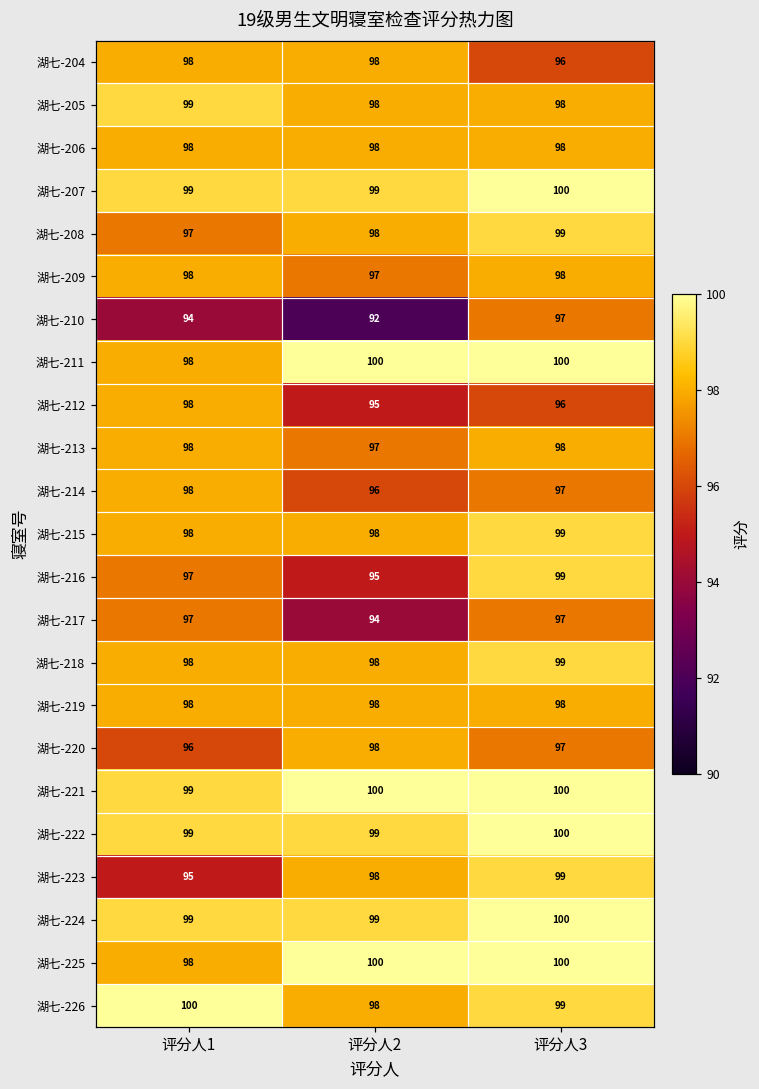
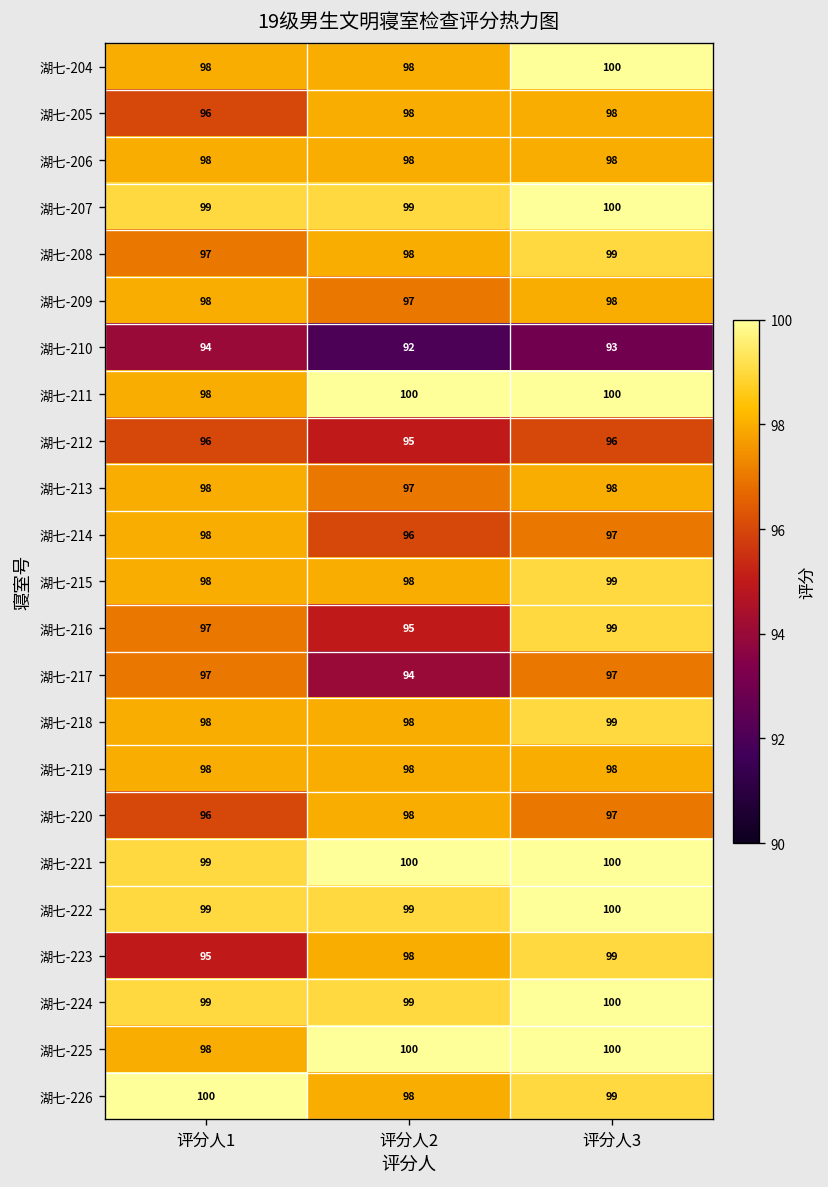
  {
    "湖七-204": {
      "评分人1": 98,
      "评分人2": 98,
-     "评分人3": 96
+     "评分人3": 100
    },
    "湖七-205": {
-     "评分人1": 99,
+     "评分人1": 96,
      "评分人2": 98,
      "评分人3": 98
    },
    "湖七-206": {
      "评分人1": 98,
      "评分人2": 98,
      "评分人3": 98
    },
    "湖七-207": {
      "评分人1": 99,
      "评分人2": 99,
      "评分人3": 100
    },
    "湖七-208": {
      "评分人1": 97,
      "评分人2": 98,
      "评分人3": 99
    },
    "湖七-209": {
      "评分人1": 98,
      "评分人2": 97,
      "评分人3": 98
    },
    "湖七-210": {
      "评分人1": 94,
      "评分人2": 92,
-     "评分人3": 97
+     "评分人3": 93
    },
    "湖七-211": {
      "评分人1": 98,
      "评分人2": 100,
      "评分人3": 100
    },
    "湖七-212": {
-     "评分人1": 98,
+     "评分人1": 96,
      "评分人2": 95,
      "评分人3": 96
    },
    "湖七-213": {
      "评分人1": 98,
      "评分人2": 97,
      "评分人3": 98
    },
    "湖七-214": {
      "评分人1": 98,
      "评分人2": 96,
      "评分人3": 97
    },
    "湖七-215": {
      "评分人1": 98,
      "评分人2": 98,
      "评分人3": 99
    },
    "湖七-216": {
      "评分人1": 97,
      "评分人2": 95,
      "评分人3": 99
    },
    "湖七-217": {
      "评分人1": 97,
      "评分人2": 94,
      "评分人3": 97
    },
    "湖七-218": {
      "评分人1": 98,
      "评分人2": 98,
      "评分人3": 99
    },
    "湖七-219": {
      "评分人1": 98,
      "评分人2": 98,
      "评分人3": 98
    },
    "湖七-220": {
      "评分人1": 96,
      "评分人2": 98,
      "评分人3": 97
    },
    "湖七-221": {
      "评分人1": 99,
      "评分人2": 100,
      "评分人3": 100
    },
    "湖七-222": {
      "评分人1": 99,
      "评分人2": 99,
      "评分人3": 100
    },
    "湖七-223": {
      "评分人1": 95,
      "评分人2": 98,
      "评分人3": 99
    },
    "湖七-224": {
      "评分人1": 99,
      "评分人2": 99,
      "评分人3": 100
    },
    "湖七-225": {
      "评分人1": 98,
      "评分人2": 100,
      "评分人3": 100
    },
    "湖七-226": {
      "评分人1": 100,
      "评分人2": 98,
      "评分人3": 99
    }
  }
